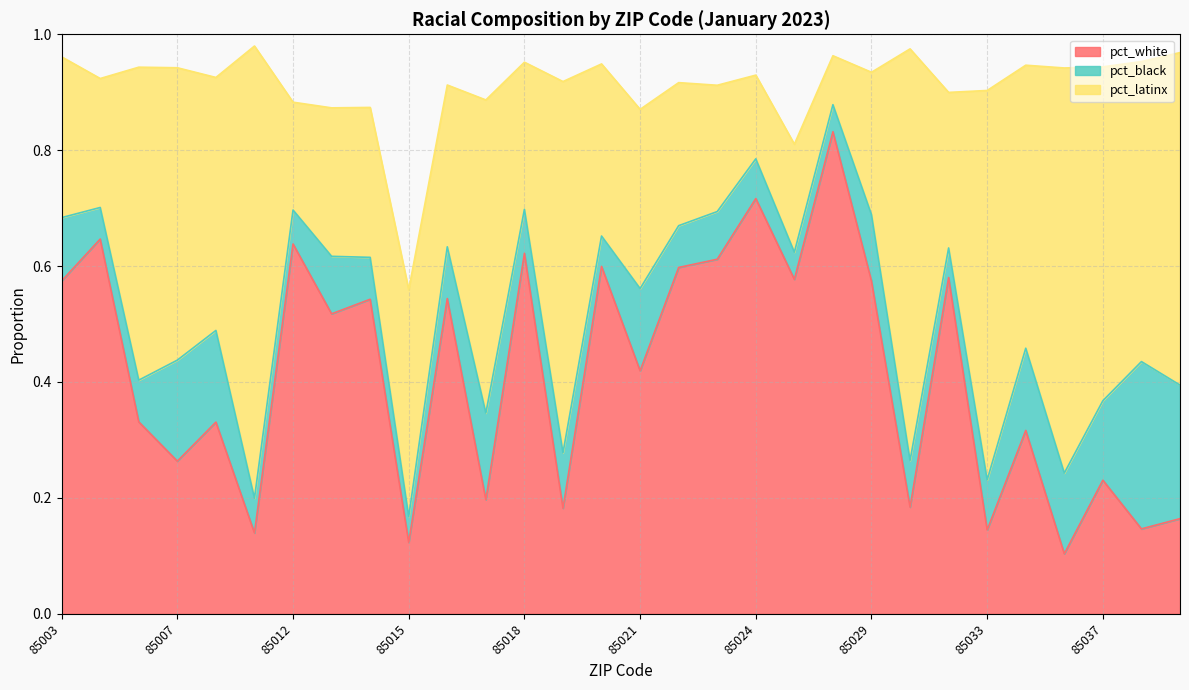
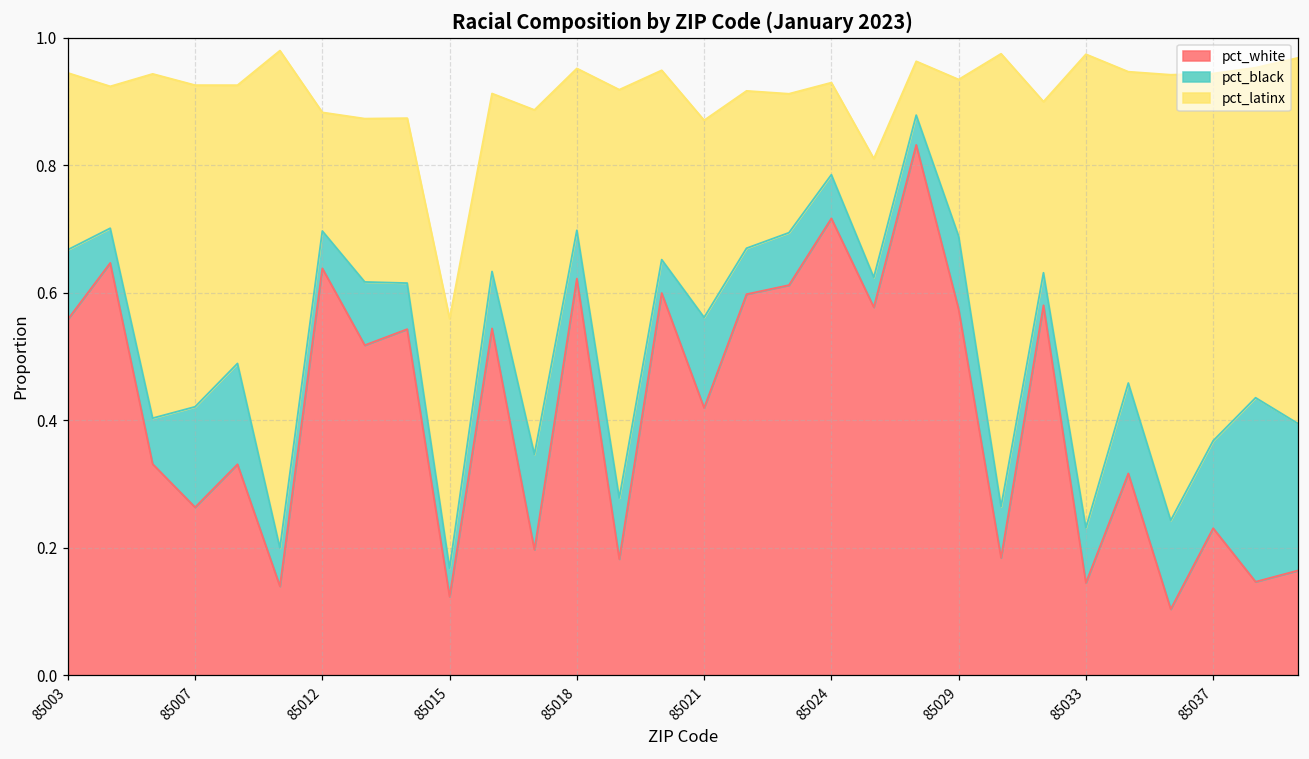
  {
    "pct_white": {
-     "85003": 0.57,
+     "85003": 0.56,
      "85007": 0.26,
      "85012": 0.64,
      "85015": 0.12,
      "85018": 0.62,
      "85021": 0.42,
      "85024": 0.72,
      "85029": 0.57,
      "85033": 0.14,
      "85037": 0.23
    },
    "pct_black": {
      "85003": 0.11,
-     "85007": 0.17,
+     "85007": 0.16,
      "85012": 0.06,
      "85015": 0.04,
      "85018": 0.08,
      "85021": 0.14,
      "85024": 0.07,
      "85029": 0.11,
      "85033": 0.09,
      "85037": 0.14
    },
    "pct_latinx": {
      "85003": 0.28,
      "85007": 0.50,
      "85012": 0.19,
      "85015": 0.39,
      "85018": 0.25,
      "85021": 0.31,
      "85024": 0.14,
      "85029": 0.25,
-     "85033": 0.67
+     "85033": 0.74
    }
  }
